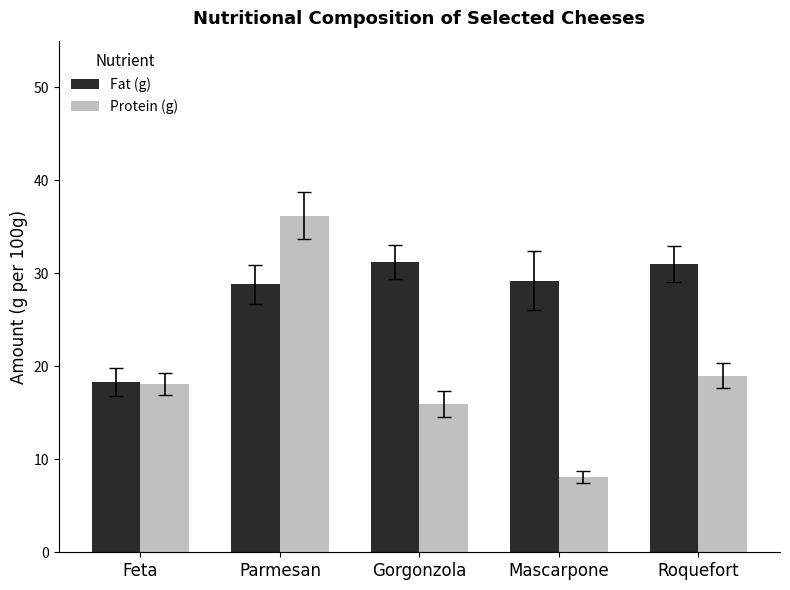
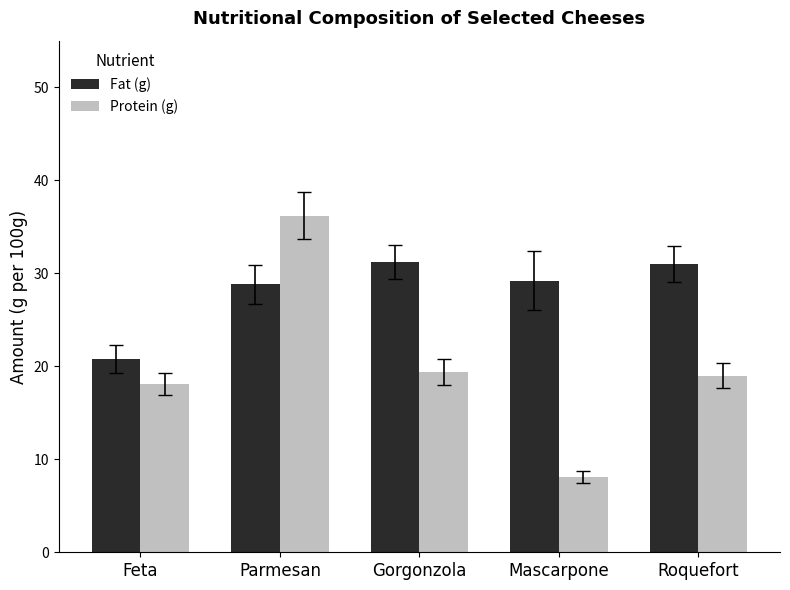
  {
    "Fat (g)": {
-     "Feta": 18,
+     "Feta": 21,
      "Parmesan": 29,
      "Gorgonzola": 31,
      "Mascarpone": 29,
      "Roquefort": 31
    },
    "Protein (g)": {
      "Feta": 18,
      "Parmesan": 36,
-     "Gorgonzola": 16,
+     "Gorgonzola": 19,
      "Mascarpone": 8,
      "Roquefort": 19
    }
  }
